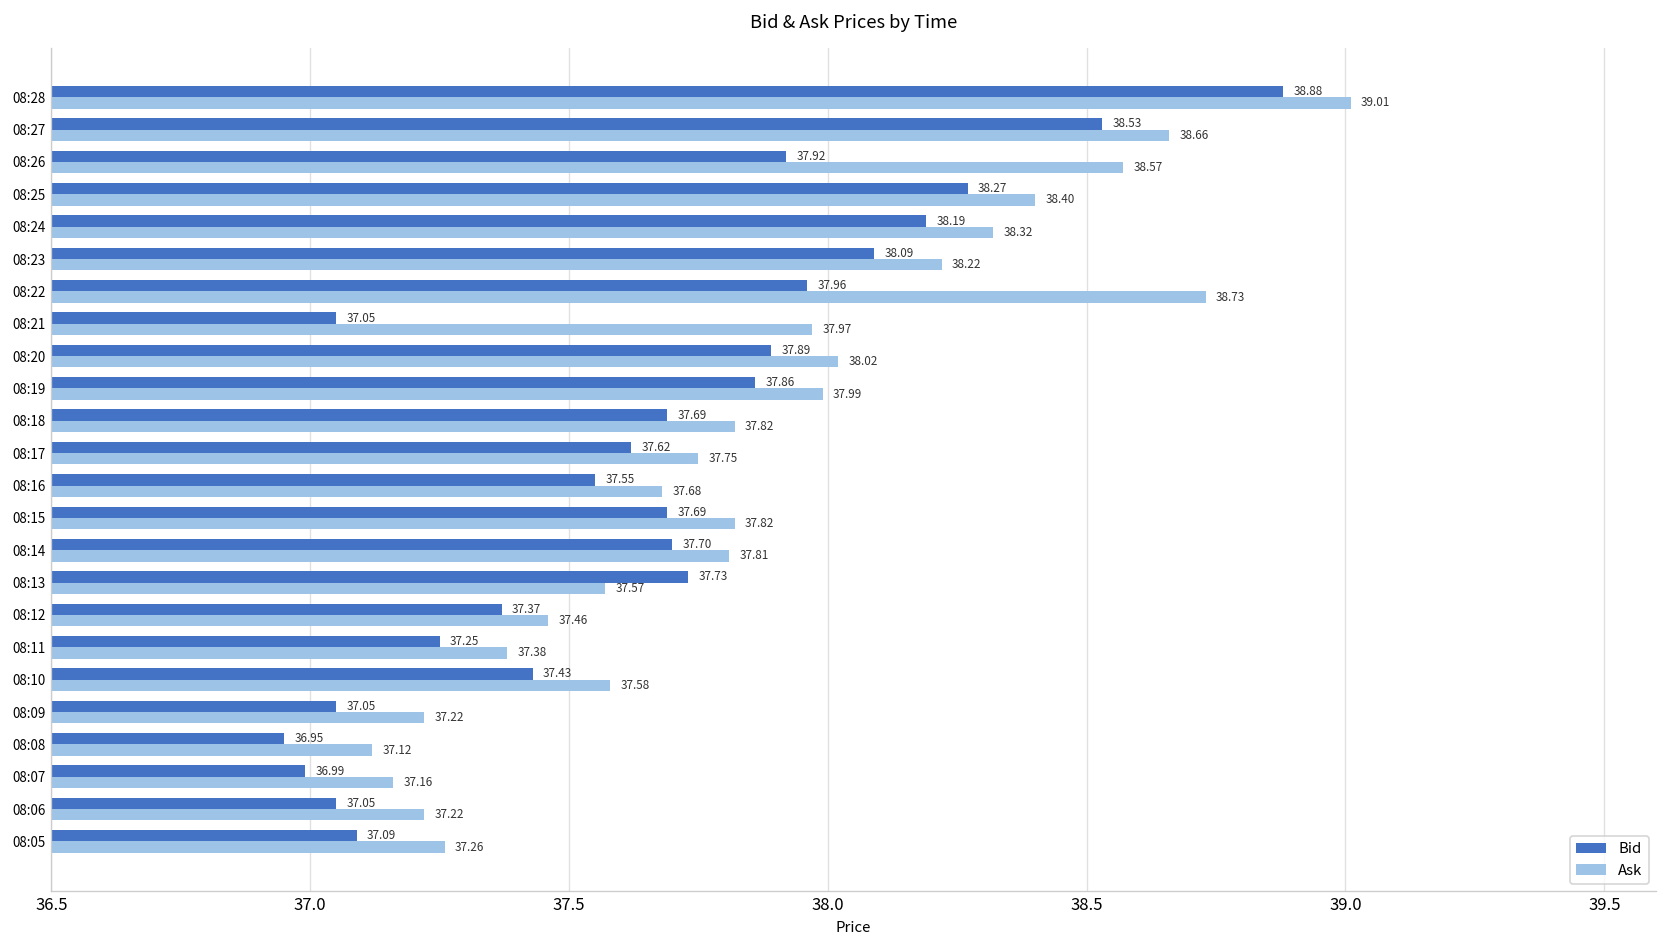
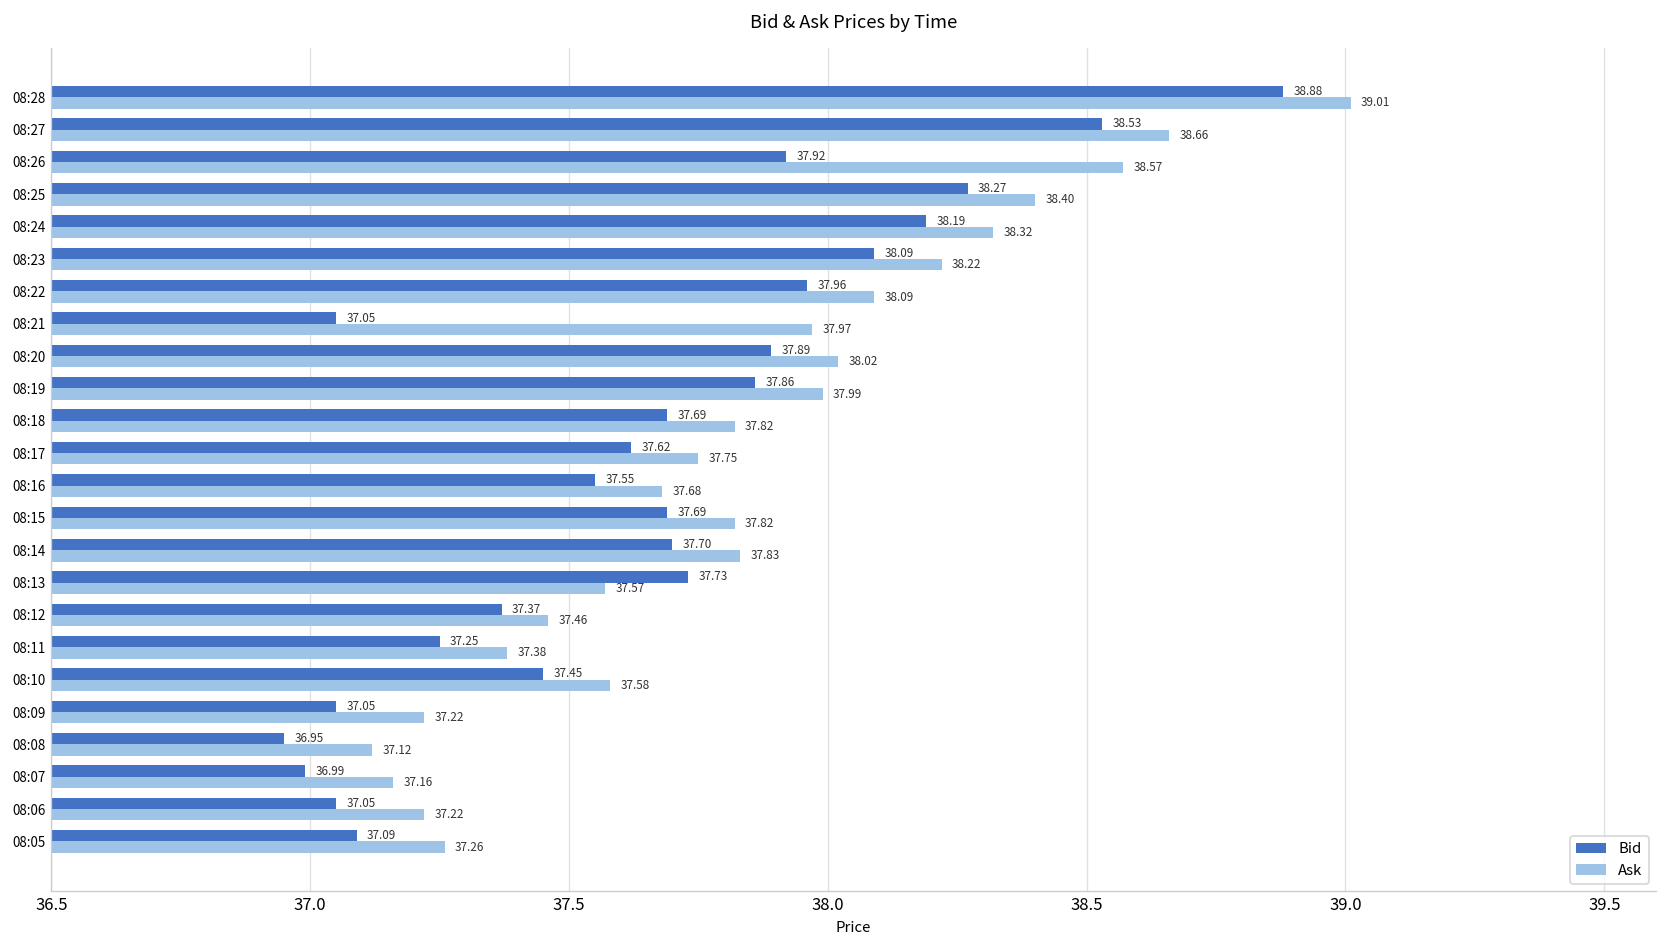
  {
    "Bid": {
      "08:28": 38.88,
      "08:27": 38.53,
      "08:26": 37.92,
      "08:25": 38.27,
      "08:24": 38.19,
      "08:23": 38.09,
      "08:22": 37.96,
      "08:21": 37.05,
      "08:20": 37.89,
      "08:19": 37.86,
      "08:18": 37.69,
      "08:17": 37.62,
      "08:16": 37.55,
      "08:15": 37.69,
      "08:14": 37.70,
      "08:13": 37.73,
      "08:12": 37.37,
      "08:11": 37.25,
-     "08:10": 37.43,
+     "08:10": 37.45,
      "08:09": 37.05,
      "08:08": 36.95,
      "08:07": 36.99,
      "08:06": 37.05,
      "08:05": 37.09
    },
    "Ask": {
      "08:28": 39.01,
      "08:27": 38.66,
      "08:26": 38.57,
      "08:25": 38.40,
      "08:24": 38.32,
      "08:23": 38.22,
-     "08:22": 38.73,
+     "08:22": 38.09,
      "08:21": 37.97,
      "08:20": 38.02,
      "08:19": 37.99,
      "08:18": 37.82,
      "08:17": 37.75,
      "08:16": 37.68,
      "08:15": 37.82,
-     "08:14": 37.81,
+     "08:14": 37.83,
      "08:13": 37.57,
      "08:12": 37.46,
      "08:11": 37.38,
      "08:10": 37.58,
      "08:09": 37.22,
      "08:08": 37.12,
      "08:07": 37.16,
      "08:06": 37.22,
      "08:05": 37.26
    }
  }
